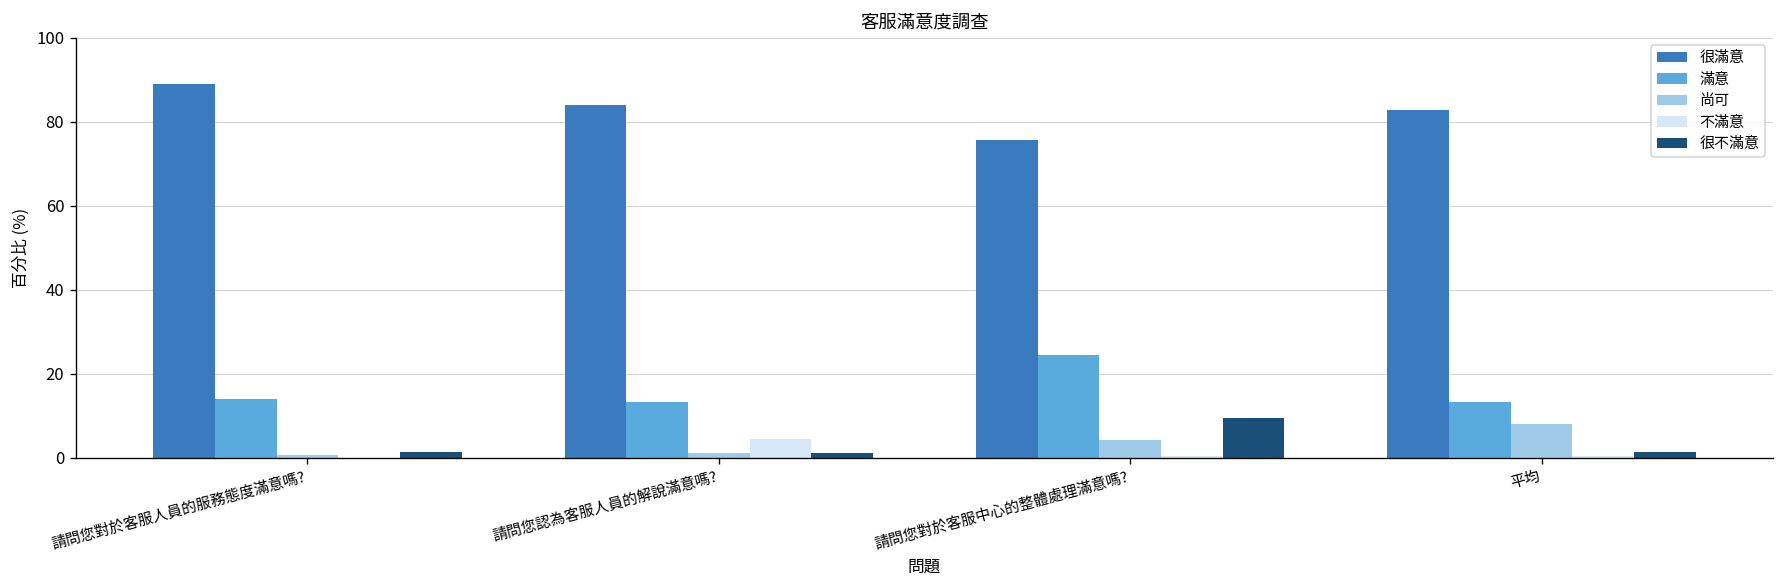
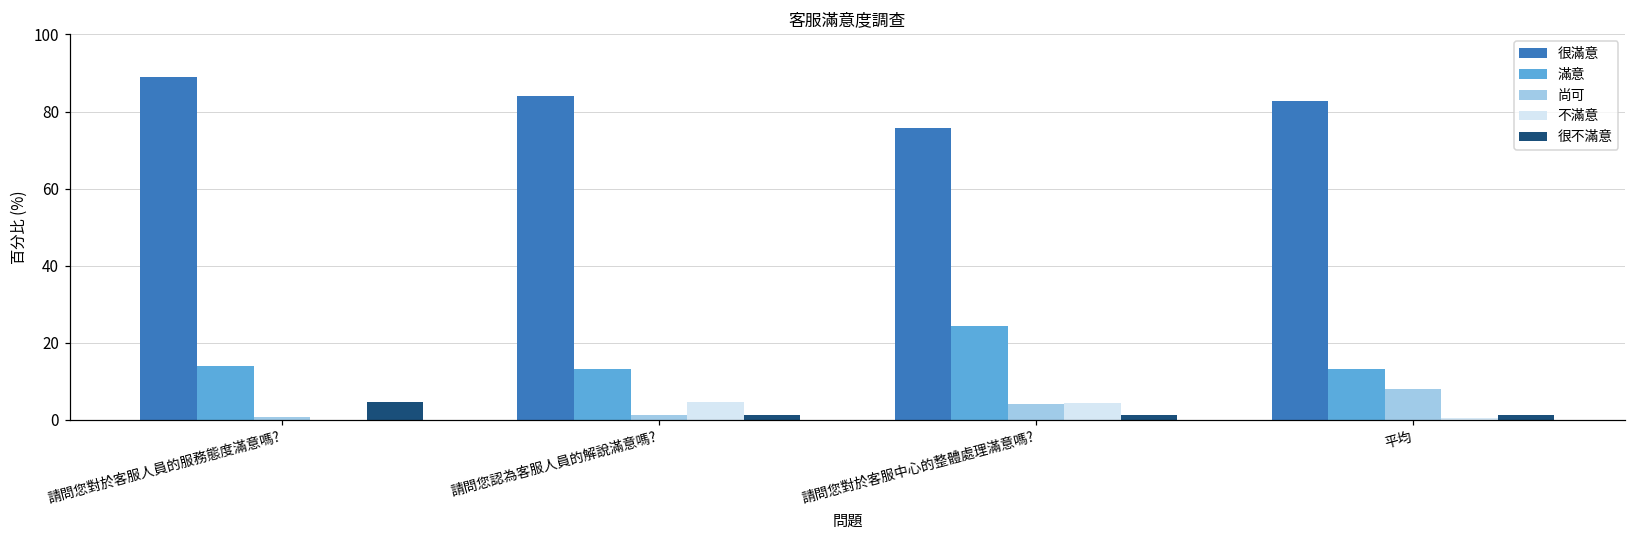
  {
    "很滿意": {
      "請問您對於客服人員的服務態度滿意嗎?": 89,
      "請問您認為客服人員的解說滿意嗎?": 84,
      "請問您對於客服中心的整體處理滿意嗎?": 76,
      "平均": 83
    },
    "滿意": {
      "請問您對於客服人員的服務態度滿意嗎?": 14,
      "請問您認為客服人員的解說滿意嗎?": 13,
      "請問您對於客服中心的整體處理滿意嗎?": 24,
      "平均": 13
    },
    "尚可": {
      "請問您認為客服人員的解說滿意嗎?": 1,
      "請問您對於客服中心的整體處理滿意嗎?": 4,
      "平均": 8
    },
    "不滿意": {
      "請問您對於客服人員的服務態度滿意嗎?": 0,
      "請問您認為客服人員的解說滿意嗎?": 5,
-     "請問您對於客服中心的整體處理滿意嗎?": 1
+     "請問您對於客服中心的整體處理滿意嗎?": 4
    },
    "很不滿意": {
-     "請問您對於客服人員的服務態度滿意嗎?": 1,
+     "請問您對於客服人員的服務態度滿意嗎?": 5,
      "請問您認為客服人員的解說滿意嗎?": 1,
-     "請問您對於客服中心的整體處理滿意嗎?": 10,
+     "請問您對於客服中心的整體處理滿意嗎?": 1,
      "平均": 1
    }
  }
